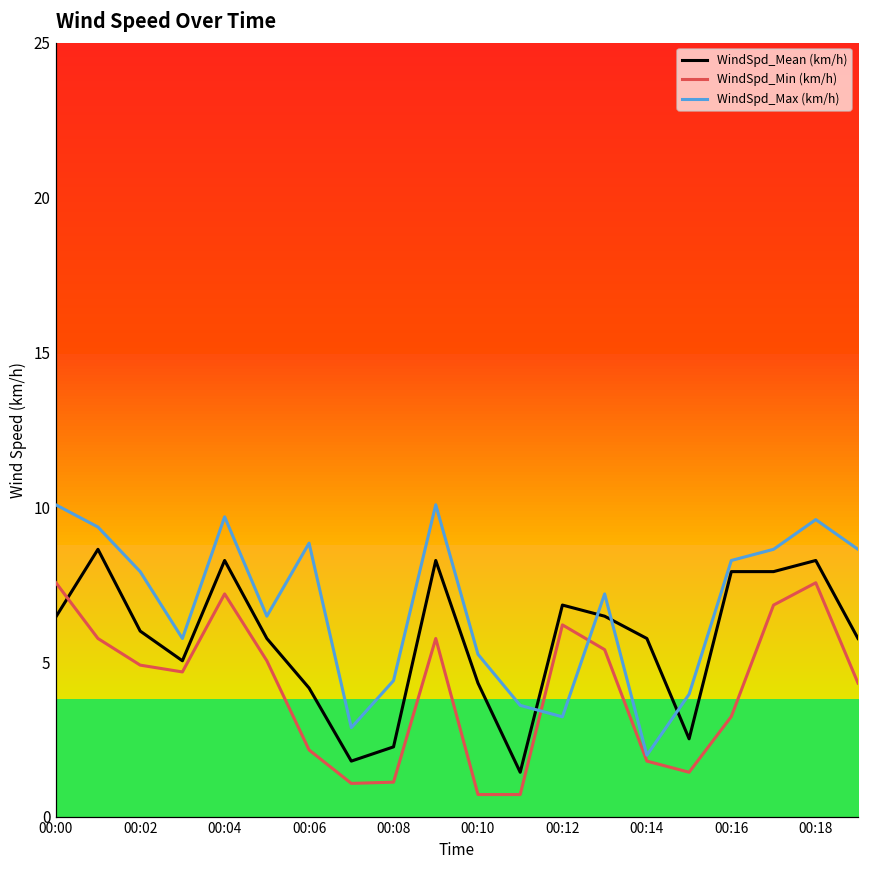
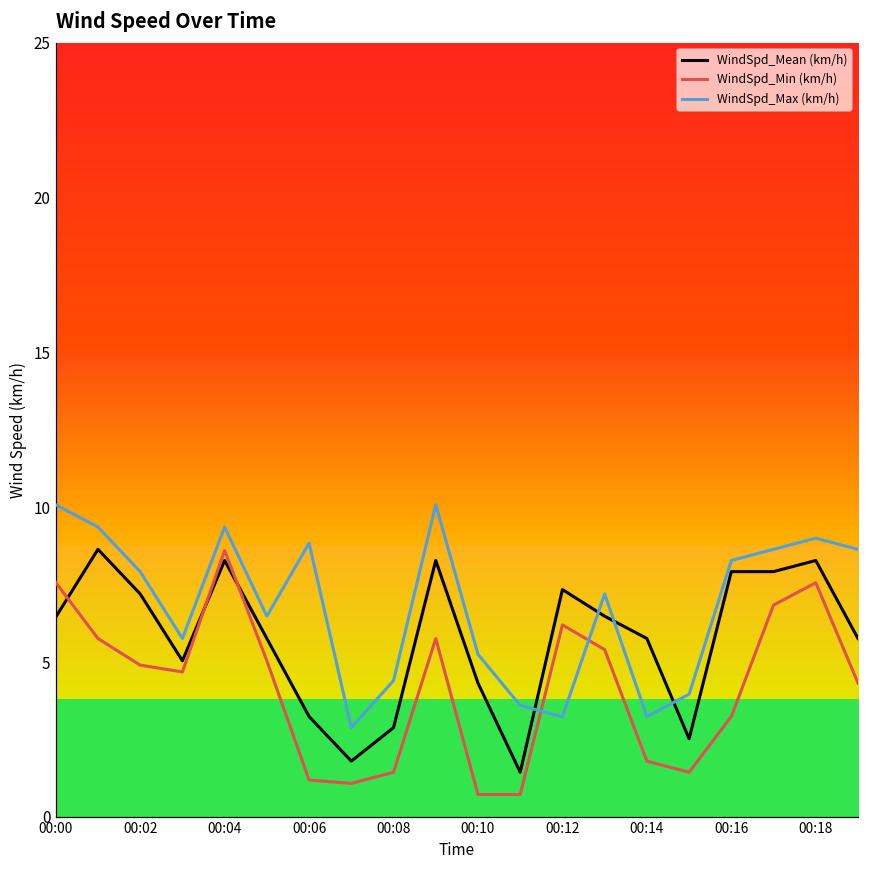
  {
    "WindSpd_Mean (km/h)": {
      "00:00": 6.5,
-     "00:02": 6.0,
+     "00:02": 7.2,
      "00:04": 8.3,
-     "00:06": 4.2,
-     "00:08": 2.3,
+     "00:06": 3.2,
+     "00:08": 2.9,
      "00:10": 4.3,
-     "00:12": 6.8,
+     "00:12": 7.3,
      "00:14": 5.8,
      "00:16": 7.9,
      "00:18": 8.3
    },
    "WindSpd_Min (km/h)": {
      "00:00": 7.6,
      "00:02": 4.9,
-     "00:04": 7.2,
-     "00:06": 2.2,
-     "00:08": 1.1,
+     "00:04": 8.6,
+     "00:06": 1.2,
+     "00:08": 1.4,
      "00:10": 0.7,
      "00:12": 6.2,
      "00:14": 1.8,
      "00:16": 3.2,
      "00:18": 7.6
    },
    "WindSpd_Max (km/h)": {
      "00:00": 10.1,
      "00:02": 7.9,
-     "00:04": 9.7,
+     "00:04": 9.4,
      "00:06": 8.8,
      "00:08": 4.4,
      "00:10": 5.3,
      "00:12": 3.2,
-     "00:14": 2.0,
+     "00:14": 3.2,
      "00:16": 8.3,
-     "00:18": 9.6
+     "00:18": 9.0
    }
  }
